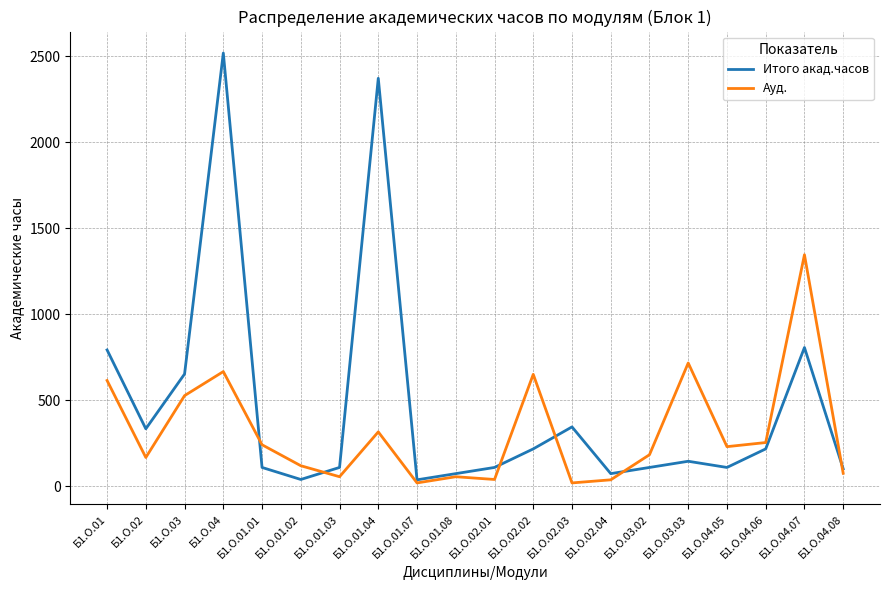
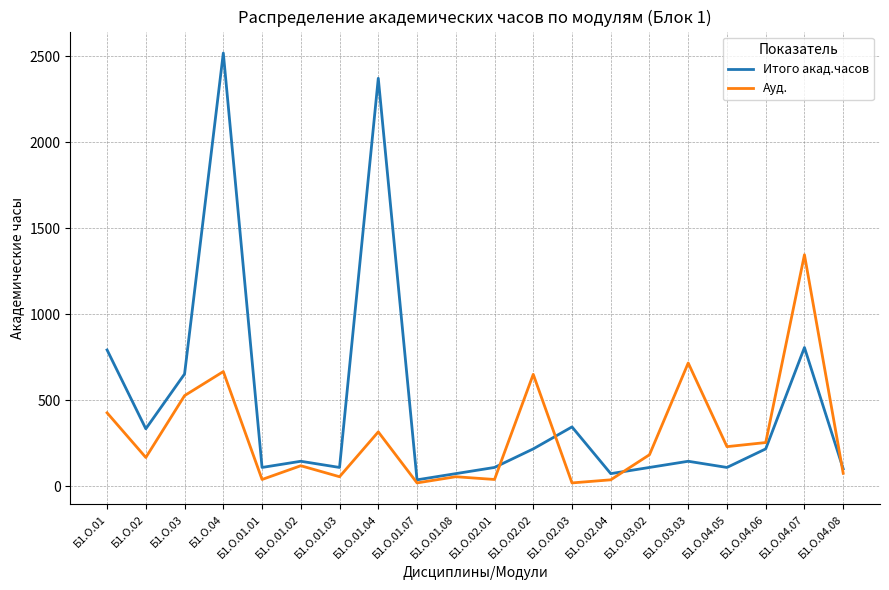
  {
    "Итого акад.часов": {
      "Б1.О.01": 790,
      "Б1.О.02": 330,
      "Б1.О.03": 650,
      "Б1.О.04": 2520,
      "Б1.О.01.01": 110,
-     "Б1.О.01.02": 40,
+     "Б1.О.01.02": 140,
      "Б1.О.01.03": 110,
      "Б1.О.01.04": 2370,
      "Б1.О.01.07": 40,
      "Б1.О.01.08": 70,
      "Б1.О.02.01": 110,
      "Б1.О.02.02": 220,
      "Б1.О.02.03": 340,
      "Б1.О.02.04": 70,
      "Б1.О.03.02": 110,
      "Б1.О.03.03": 140,
      "Б1.О.04.05": 110,
      "Б1.О.04.06": 220,
      "Б1.О.04.07": 810,
      "Б1.О.04.08": 100
    },
    "Ауд.": {
-     "Б1.О.01": 610,
+     "Б1.О.01": 430,
      "Б1.О.02": 170,
      "Б1.О.03": 530,
      "Б1.О.04": 670,
-     "Б1.О.01.01": 240,
+     "Б1.О.01.01": 40,
      "Б1.О.01.02": 120,
      "Б1.О.01.03": 50,
      "Б1.О.01.04": 320,
      "Б1.О.01.07": 20,
      "Б1.О.01.08": 50,
      "Б1.О.02.01": 40,
      "Б1.О.02.02": 650,
      "Б1.О.02.03": 20,
      "Б1.О.02.04": 40,
      "Б1.О.03.02": 180,
      "Б1.О.03.03": 720,
      "Б1.О.04.05": 230,
      "Б1.О.04.06": 250,
      "Б1.О.04.07": 1350,
      "Б1.О.04.08": 70
    }
  }
